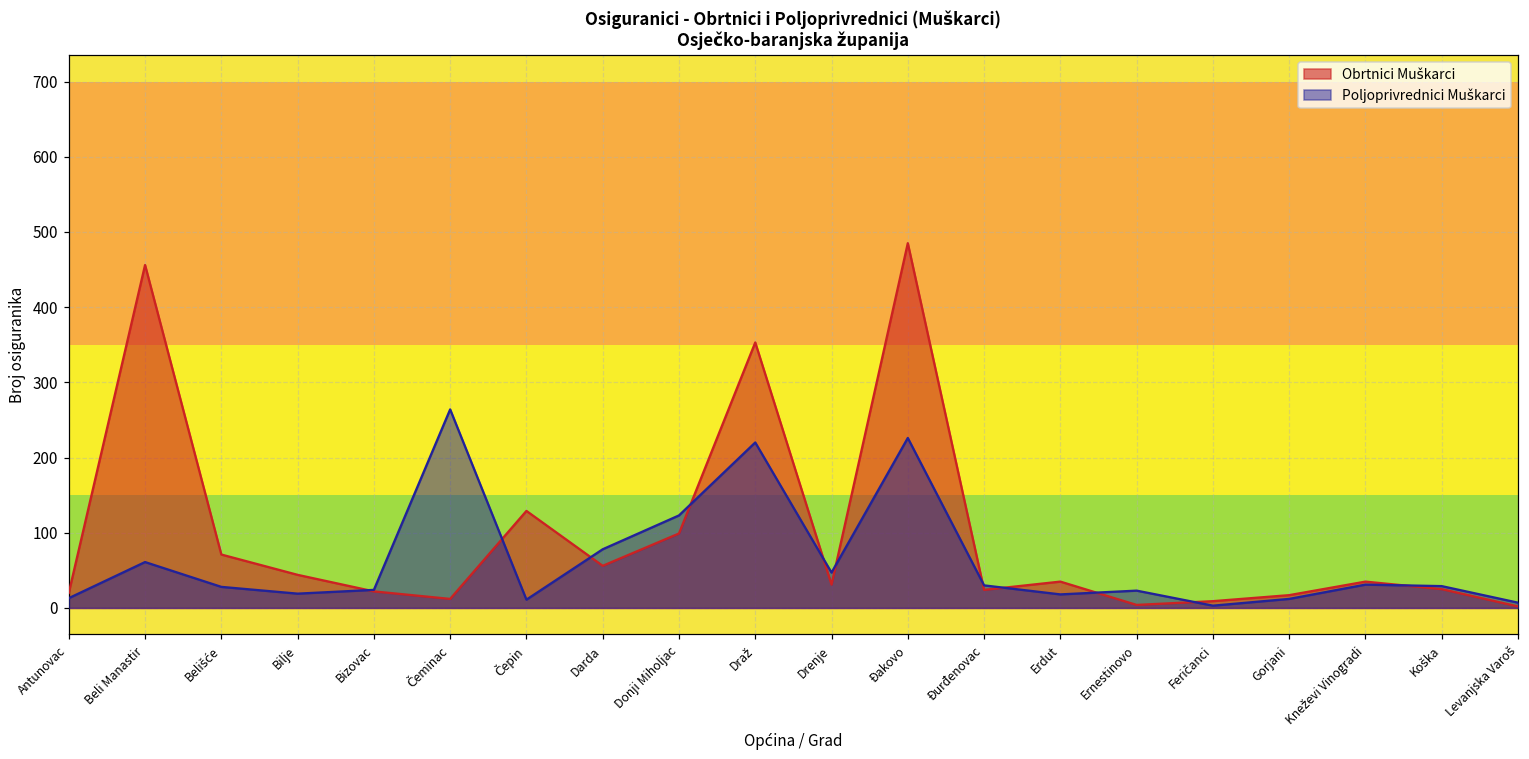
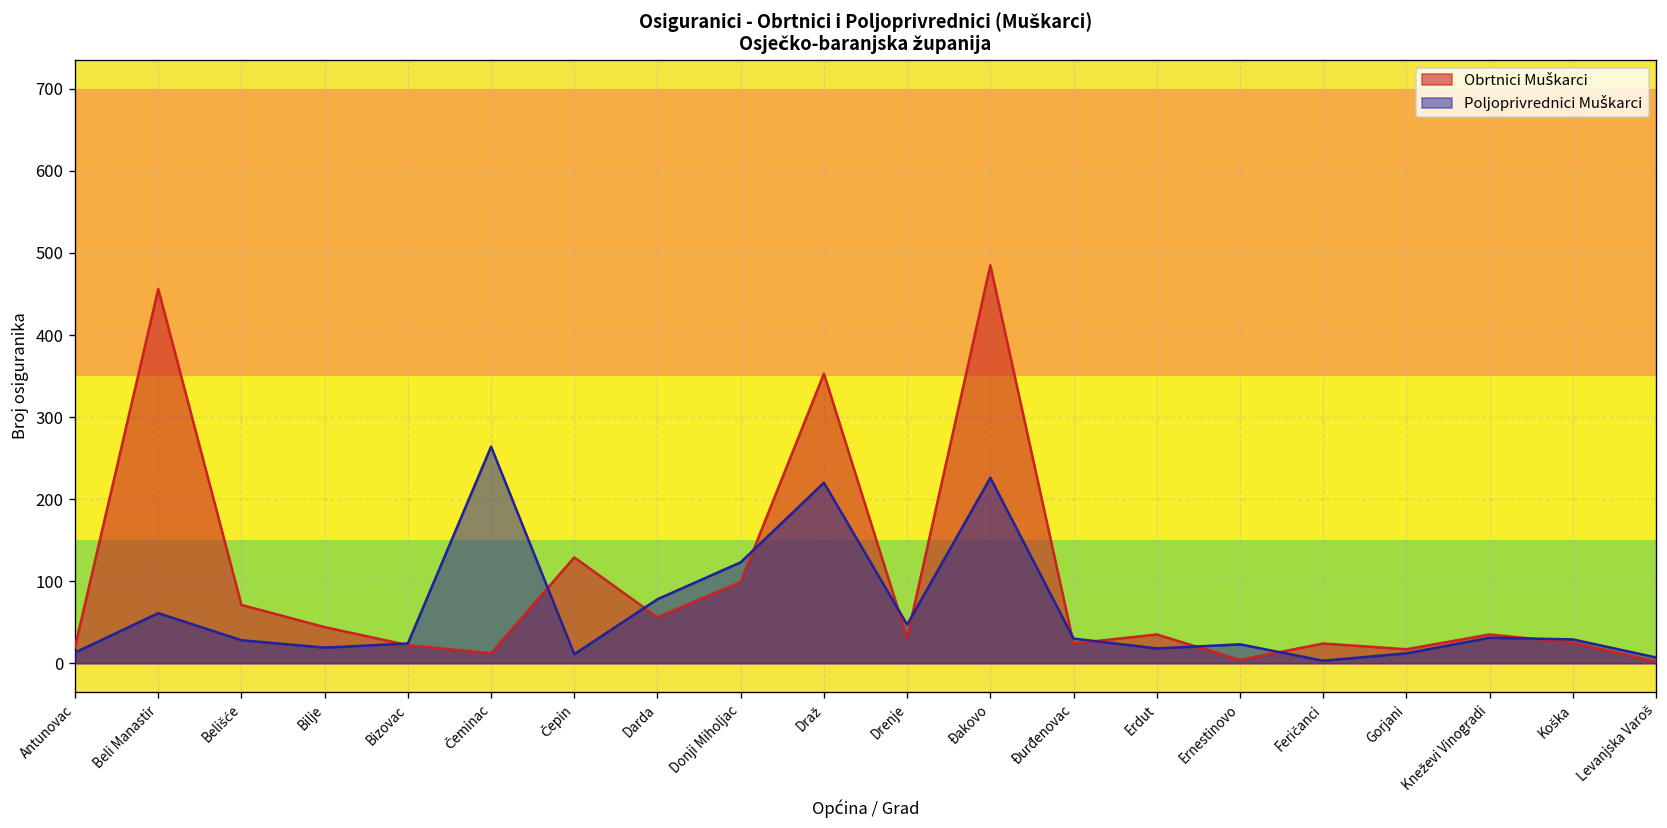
  {
    "Obrtnici Muškarci": {
      "Antunovac": 20,
      "Beli Manastir": 460,
      "Belišće": 70,
      "Bilje": 40,
      "Čeminac": 10,
      "Čepin": 130,
      "Darda": 60,
      "Donji Miholjac": 100,
      "Draž": 350,
      "Drenje": 30,
      "Đakovo": 490,
      "Đurđenovac": 20,
      "Erdut": 40,
      "Ernestinovo": 0,
-     "Feričanci": 10,
+     "Feričanci": 20,
      "Gorjani": 20,
      "Kneževi Vinogradi": 40,
      "Koška": 30,
      "Levanjska Varoš": 0
    },
    "Poljoprivrednici Muškarci": {
      "Antunovac": 10,
      "Beli Manastir": 60,
      "Belišće": 30,
      "Bilje": 20,
      "Čeminac": 260,
      "Čepin": 10,
      "Darda": 80,
      "Donji Miholjac": 120,
      "Draž": 220,
      "Drenje": 50,
      "Đakovo": 230,
      "Đurđenovac": 30,
      "Erdut": 20,
      "Ernestinovo": 20,
      "Feričanci": 0,
      "Gorjani": 10,
      "Kneževi Vinogradi": 30,
      "Koška": 30,
      "Levanjska Varoš": 10
    }
  }
